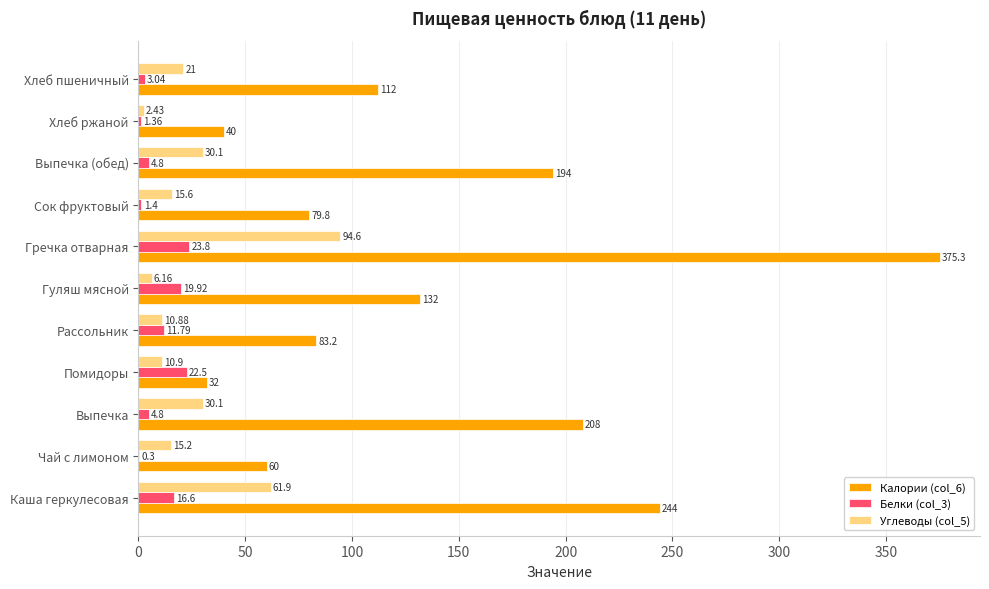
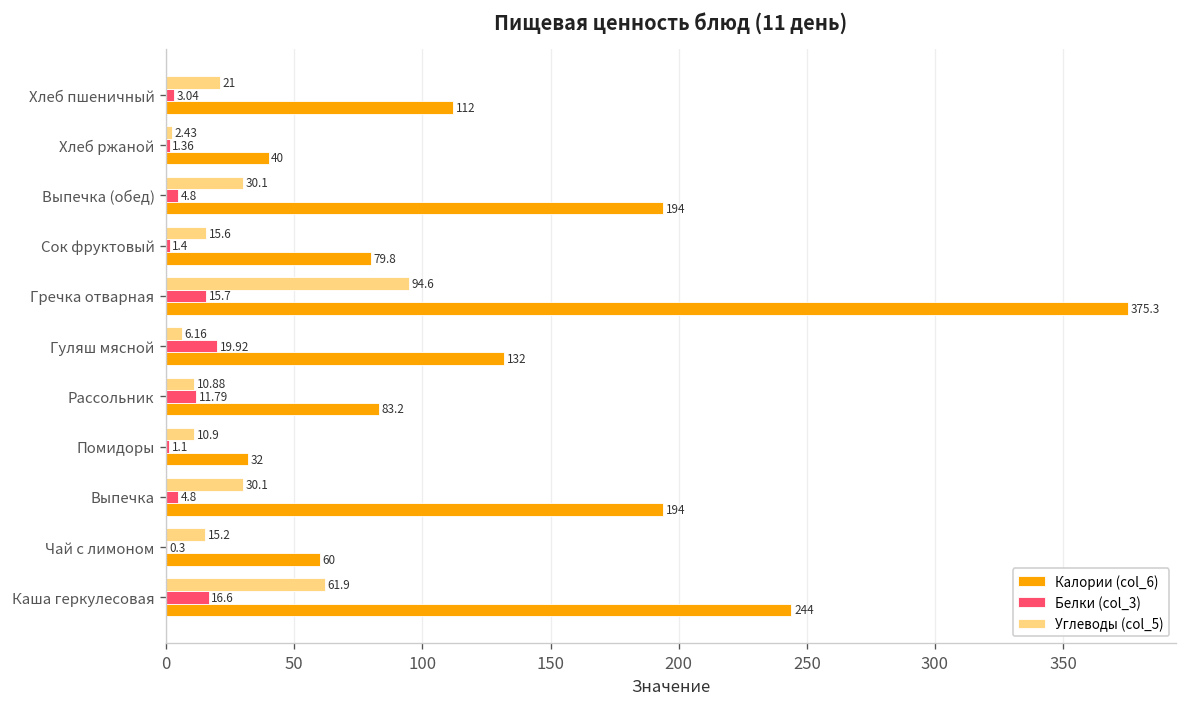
  {
    "Калории (col_6)": {
      "Хлеб пшеничный": 112,
      "Хлеб ржаной": 40,
      "Выпечка (обед)": 194,
      "Сок фруктовый": 79.8,
      "Гречка отварная": 375.3,
      "Гуляш мясной": 132,
      "Рассольник": 83.2,
      "Помидоры": 32,
-     "Выпечка": 208,
+     "Выпечка": 194,
      "Чай с лимоном": 60,
      "Каша геркулесовая": 244
    },
    "Белки (col_3)": {
      "Хлеб пшеничный": 3.04,
      "Хлеб ржаной": 1.36,
      "Выпечка (обед)": 4.8,
      "Сок фруктовый": 1.4,
-     "Гречка отварная": 23.8,
+     "Гречка отварная": 15.7,
      "Гуляш мясной": 19.92,
      "Рассольник": 11.79,
-     "Помидоры": 22.5,
+     "Помидоры": 1.1,
      "Выпечка": 4.8,
      "Чай с лимоном": 0.3,
      "Каша геркулесовая": 16.6
    },
    "Углеводы (col_5)": {
      "Хлеб пшеничный": 21,
      "Хлеб ржаной": 2.43,
      "Выпечка (обед)": 30.1,
      "Сок фруктовый": 15.6,
      "Гречка отварная": 94.6,
      "Гуляш мясной": 6.16,
      "Рассольник": 10.88,
      "Помидоры": 10.9,
      "Выпечка": 30.1,
      "Чай с лимоном": 15.2,
      "Каша геркулесовая": 61.9
    }
  }
